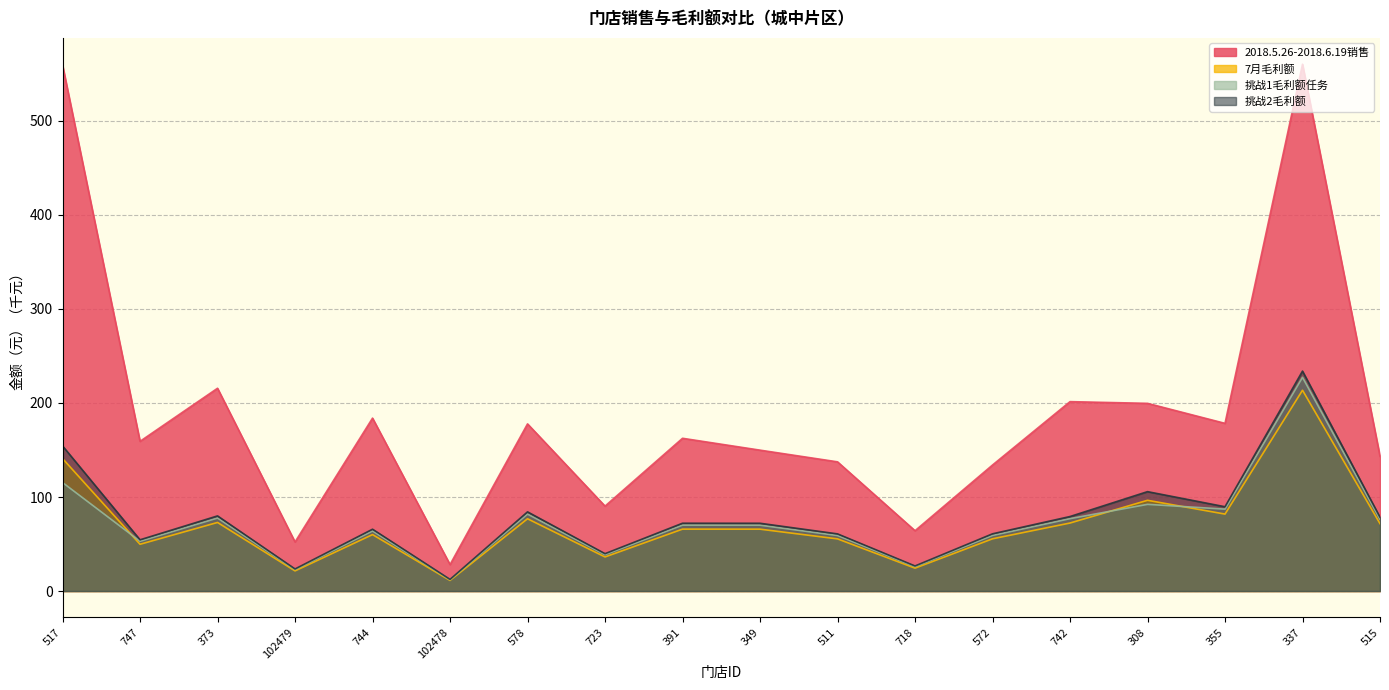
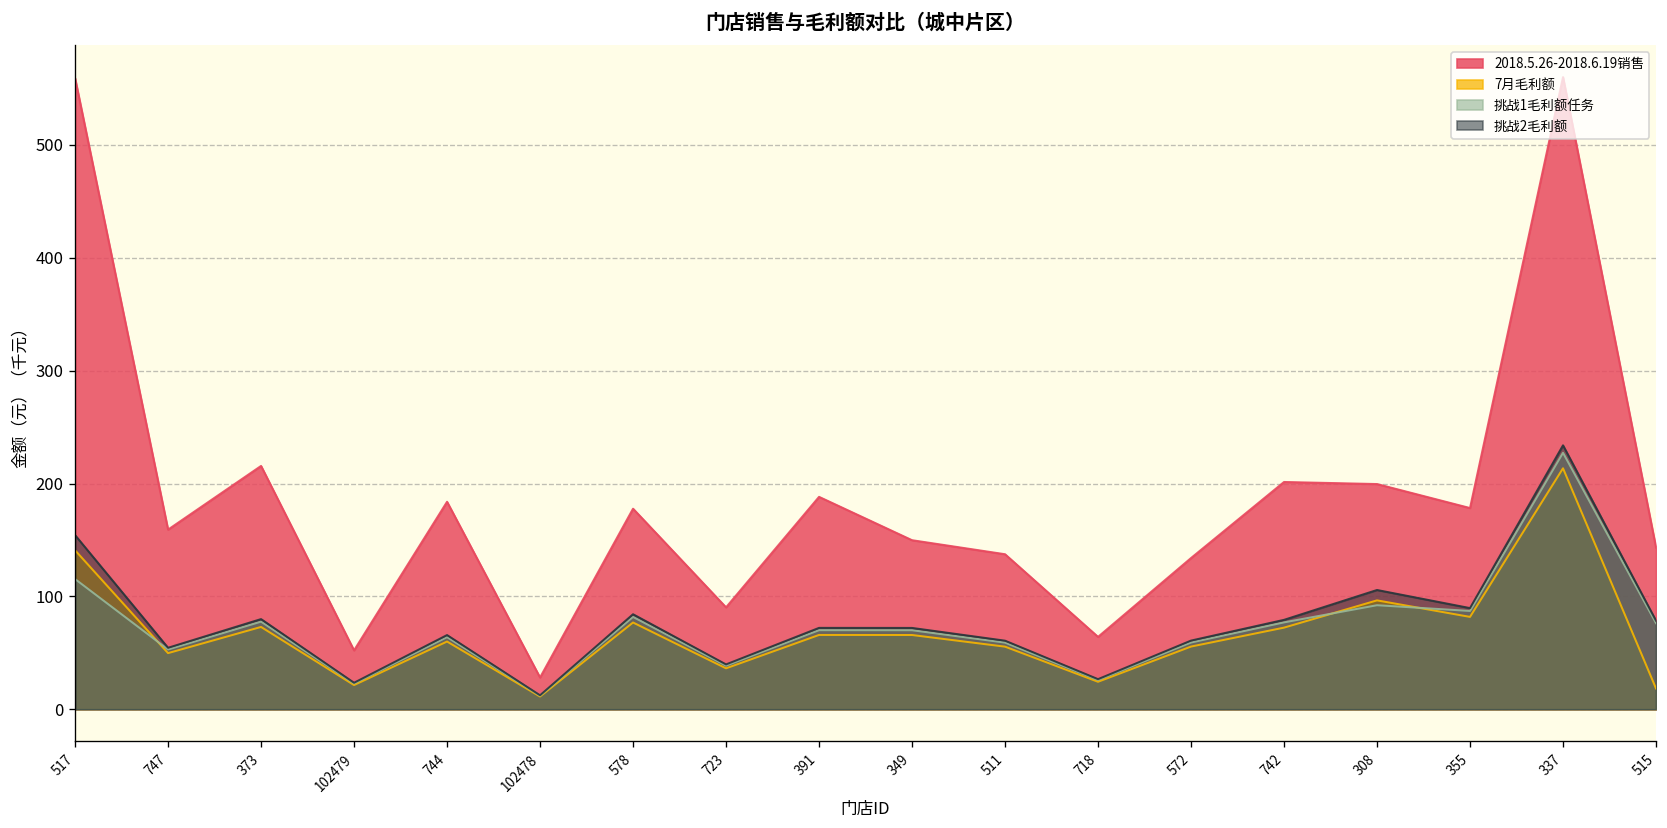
  {
    "2018.5.26-2018.6.19销售": {
      "517": 560,
      "747": 160,
      "373": 220,
      "102479": 50,
      "744": 180,
      "102478": 30,
      "578": 180,
      "723": 90,
-     "391": 160,
+     "391": 190,
      "349": 150,
      "511": 140,
      "718": 60,
      "572": 130,
      "742": 200,
      "308": 200,
      "355": 180,
      "515": 140
    },
    "7月毛利额": {
      "517": 140,
      "747": 50,
      "373": 70,
      "744": 60,
      "578": 80,
      "391": 70,
      "349": 70,
      "511": 60,
      "572": 60,
      "742": 70,
      "308": 100,
      "355": 80,
      "337": 210,
-     "515": 70
+     "515": 20
    },
    "挑战1毛利额任务": {
      "517": 120,
      "308": 90,
      "337": 230
    },
    "挑战2毛利额": {
      "517": 150,
      "308": 110,
      "337": 230
    }
  }
